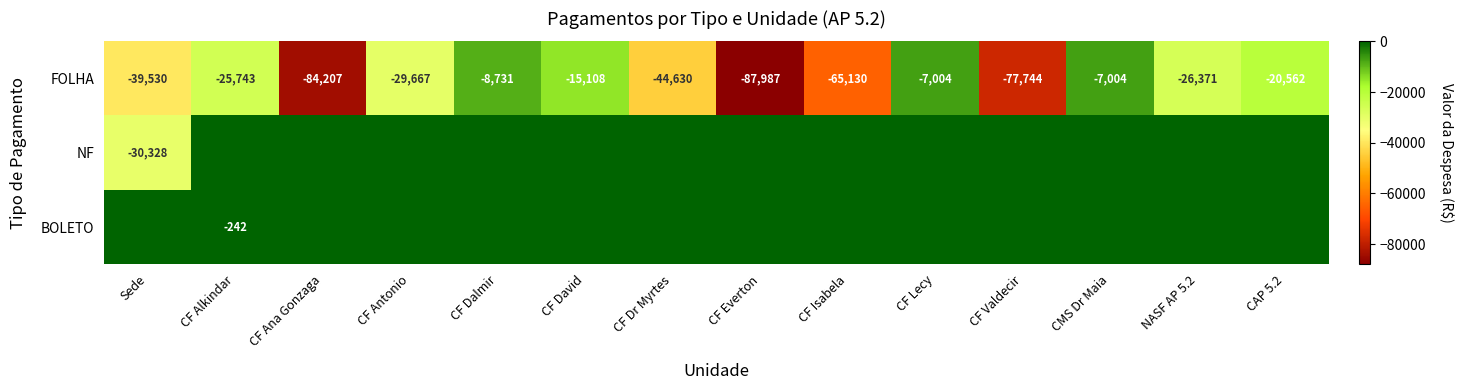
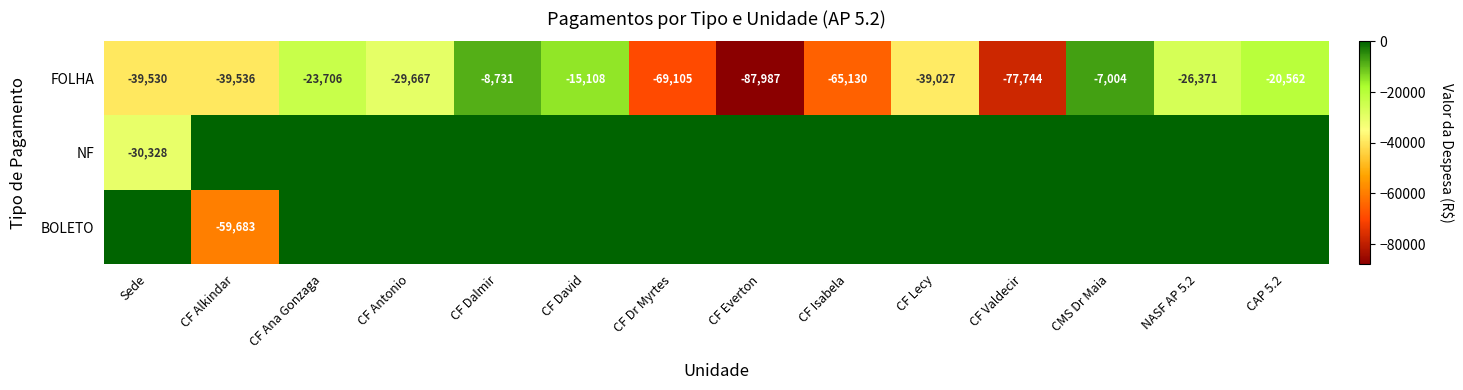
  {
    "FOLHA": {
      "Sede": "-39,530",
-     "CF Alkindar": "-25,743",
-     "CF Ana Gonzaga": "-84,207",
+     "CF Alkindar": "-39,536",
+     "CF Ana Gonzaga": "-23,706",
      "CF Antonio": "-29,667",
      "CF Dalmir": "-8,731",
      "CF David": "-15,108",
-     "CF Dr Myrtes": "-44,630",
+     "CF Dr Myrtes": "-69,105",
      "CF Everton": "-87,987",
      "CF Isabela": "-65,130",
-     "CF Lecy": "-7,004",
+     "CF Lecy": "-39,027",
      "CF Valdecir": "-77,744",
      "CMS Dr Maia": "-7,004",
      "NASF AP 5.2": "-26,371",
      "CAP 5.2": "-20,562"
    },
    "NF": {
      "Sede": "-30,328"
    },
    "BOLETO": {
-     "CF Alkindar": "-242"
+     "CF Alkindar": "-59,683"
    }
  }
